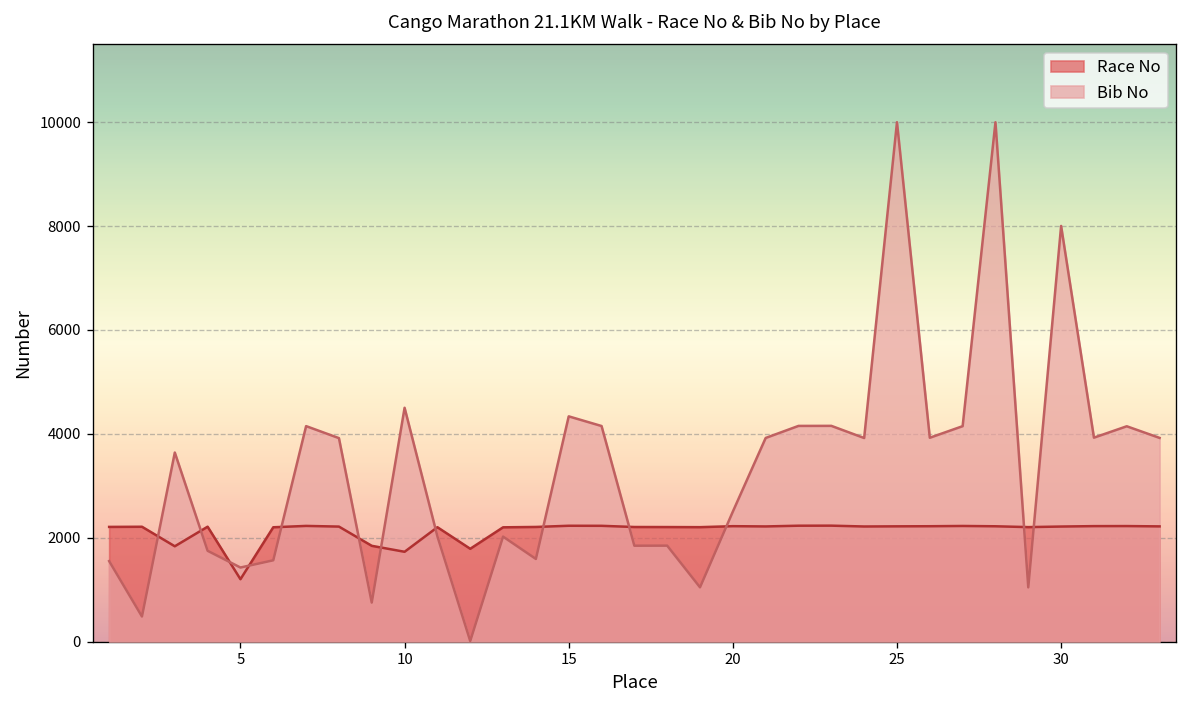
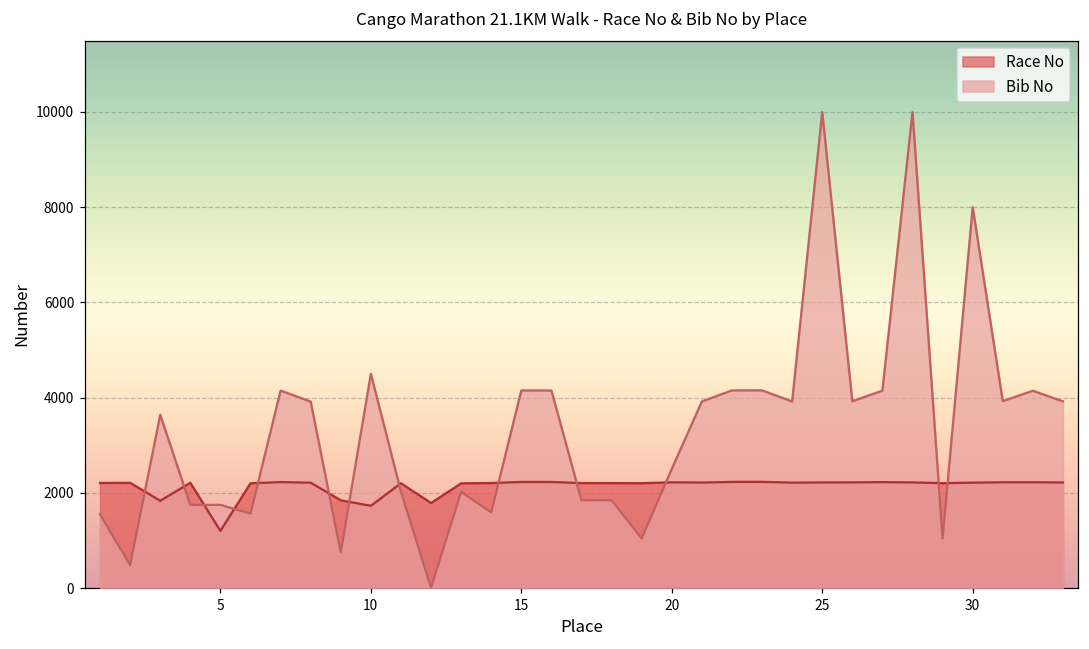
  {
    "Race No": {
      "5": 1200,
      "10": 1700,
      "15": 2200,
      "20": 2200,
      "25": 2200,
      "30": 2200
    },
    "Bib No": {
-     "5": 1400,
+     "5": 1800,
      "10": 4500,
-     "15": 4300,
+     "15": 4200,
      "20": 2500,
      "25": 10000,
      "30": 8000
    }
  }
